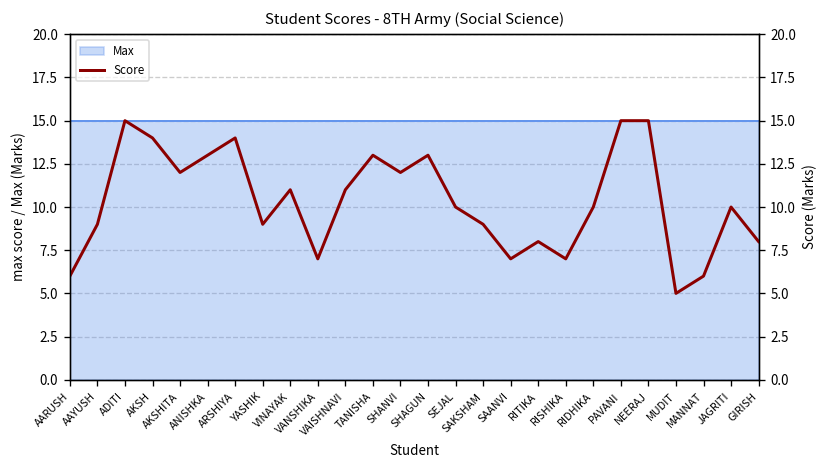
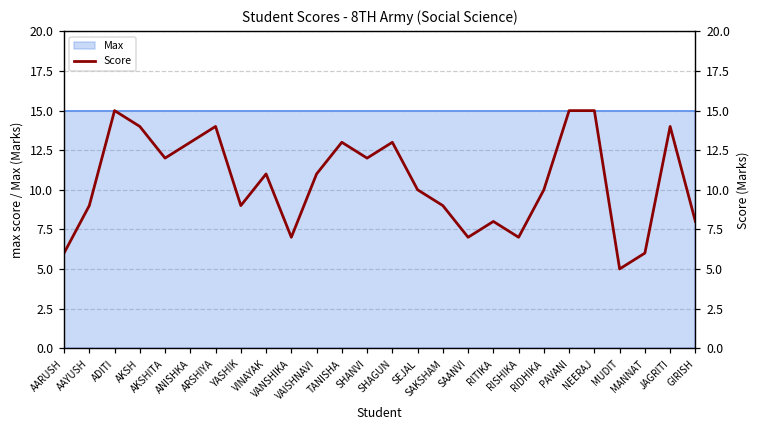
  {
    "Max": {
      "AARUSH": 15.0,
      "AAYUSH": 15.0,
      "ADITI": 15.0,
      "AKSH": 15.0,
      "AKSHITA": 15.0,
      "ANISHKA": 15.0,
      "ARSHIYA": 15.0,
      "YASHIK": 15.0,
      "VINAYAK": 15.0,
      "VANSHIKA": 15.0,
      "VAISHNAVI": 15.0,
      "TANISHA": 15.0,
      "SHANVI": 15.0,
      "SHAGUN": 15.0,
      "SEJAL": 15.0,
      "SAKSHAM": 15.0,
      "SAANVI": 15.0,
      "RITIKA": 15.0,
      "RISHIKA": 15.0,
      "RIDHIKA": 15.0,
      "PAVANI": 15.0,
      "NEERAJ": 15.0,
      "MUDIT": 15.0,
      "MANNAT": 15.0,
      "JAGRITI": 15.0,
      "GIRISH": 15.0
    },
    "Score": {
      "AARUSH": 6,
      "AAYUSH": 9,
      "ADITI": 15,
      "AKSH": 14,
      "AKSHITA": 12,
      "ANISHKA": 13,
      "ARSHIYA": 14,
      "YASHIK": 9,
      "VINAYAK": 11,
      "VANSHIKA": 7,
      "VAISHNAVI": 11,
      "TANISHA": 13,
      "SHANVI": 12,
      "SHAGUN": 13,
      "SEJAL": 10,
      "SAKSHAM": 9,
      "SAANVI": 7,
      "RITIKA": 8,
      "RISHIKA": 7,
      "RIDHIKA": 10,
      "PAVANI": 15,
      "NEERAJ": 15,
      "MUDIT": 5,
      "MANNAT": 6,
-     "JAGRITI": 10,
+     "JAGRITI": 14,
      "GIRISH": 8
    }
  }
